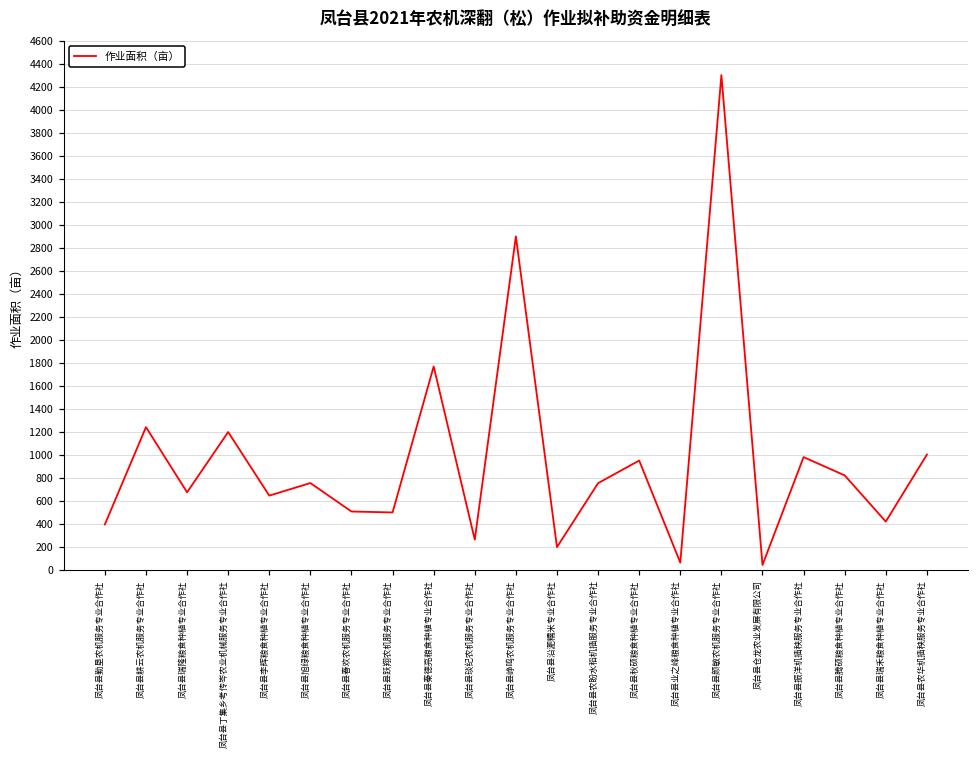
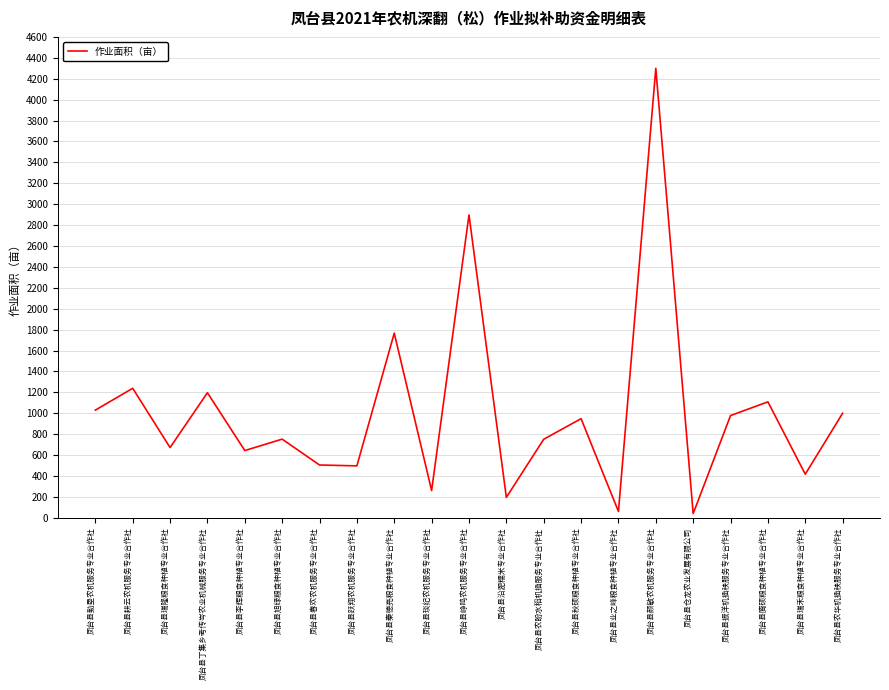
  {
-   "凤台县勤垦农机服务专业合作社": 390,
+   "凤台县勤垦农机服务专业合作社": 1030,
    "凤台县耕云农机服务专业合作社": 1240,
    "凤台县瑞隆粮食种植专业合作社": 670,
    "凤台县丁集乡考传岑农业机械服务专业合作社": 1200,
    "凤台县李辉粮食种植专业合作社": 640,
    "凤台县旭绿粮食种植专业合作社": 750,
    "凤台县春欢农机服务专业合作社": 500,
    "凤台县跃翔农机服务专业合作社": 500,
    "凤台县秦德亮粮食种植专业合作社": 1770,
    "凤台县琰纪农机服务专业合作社": 260,
    "凤台县峥鸣农机服务专业合作社": 2900,
    "凤台县沿淝糯米专业合作社": 200,
    "凤台县农盼水稻机插服务专业合作社": 750,
    "凤台县秋硕粮食种植专业合作社": 950,
    "凤台县业之峰粮食种植专业合作社": 60,
    "凤台县颜敏农机服务专业合作社": 4300,
    "凤台县仓龙农业发展有限公司": 40,
    "凤台县振洋机插秧服务专业合作社": 980,
-   "凤台县腾硕粮食种植专业合作社": 820,
+   "凤台县腾硕粮食种植专业合作社": 1110,
    "凤台县瑞禾粮食种植专业合作社": 420,
    "凤台县农华机插秧服务专业合作社": 1000
  }
